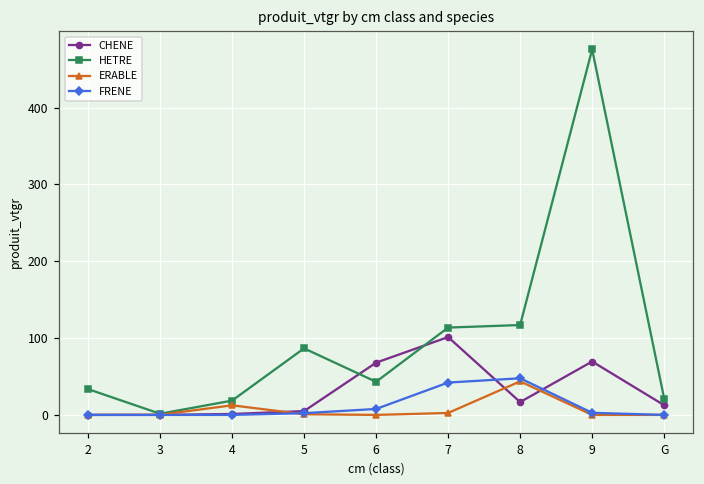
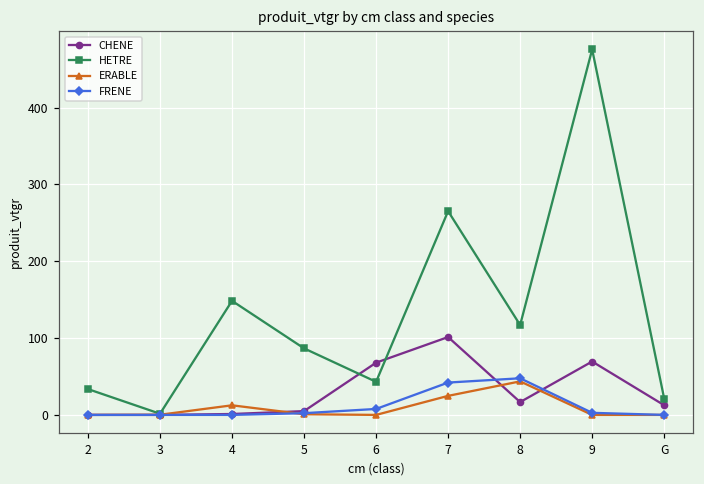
  {
    "CHENE": {
      "6": 70,
      "7": 100,
      "8": 20,
      "9": 70,
      "G": 10
    },
    "HETRE": {
      "2": 30,
-     "4": 20,
+     "4": 150,
      "5": 90,
      "6": 40,
-     "7": 110,
+     "7": 270,
      "8": 120,
      "9": 480,
      "G": 20
    },
    "ERABLE": {
      "4": 10,
      "6": 0,
-     "7": 0,
+     "7": 20,
      "8": 40
    },
    "FRENE": {
      "6": 10,
      "7": 40,
      "8": 50
    }
  }
